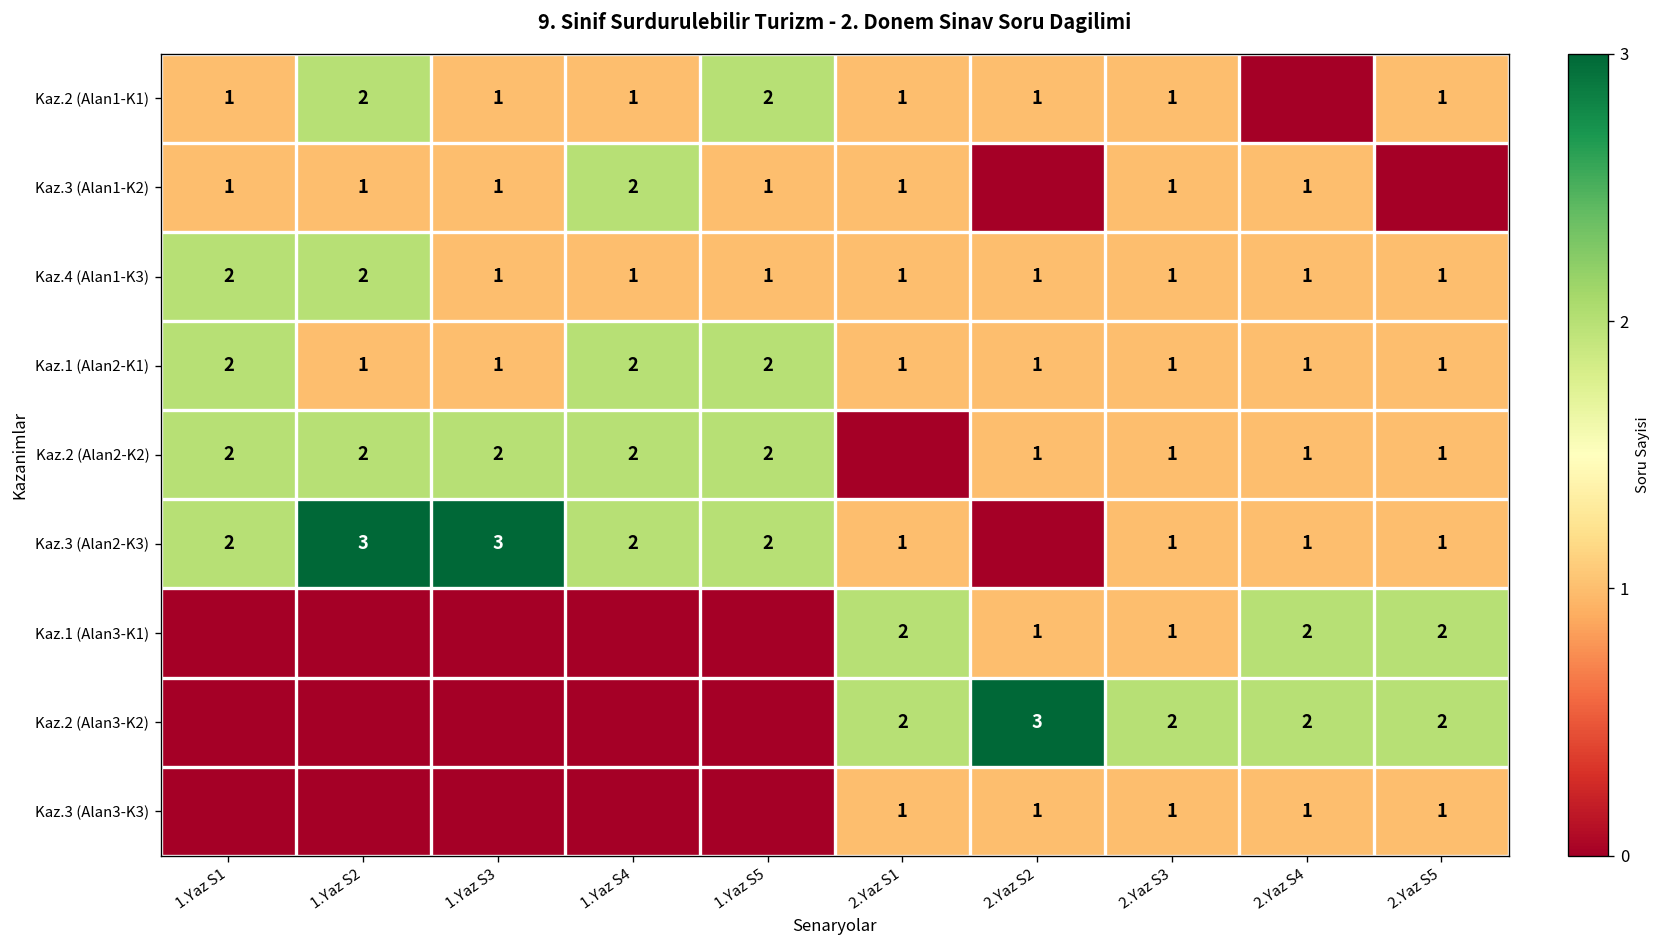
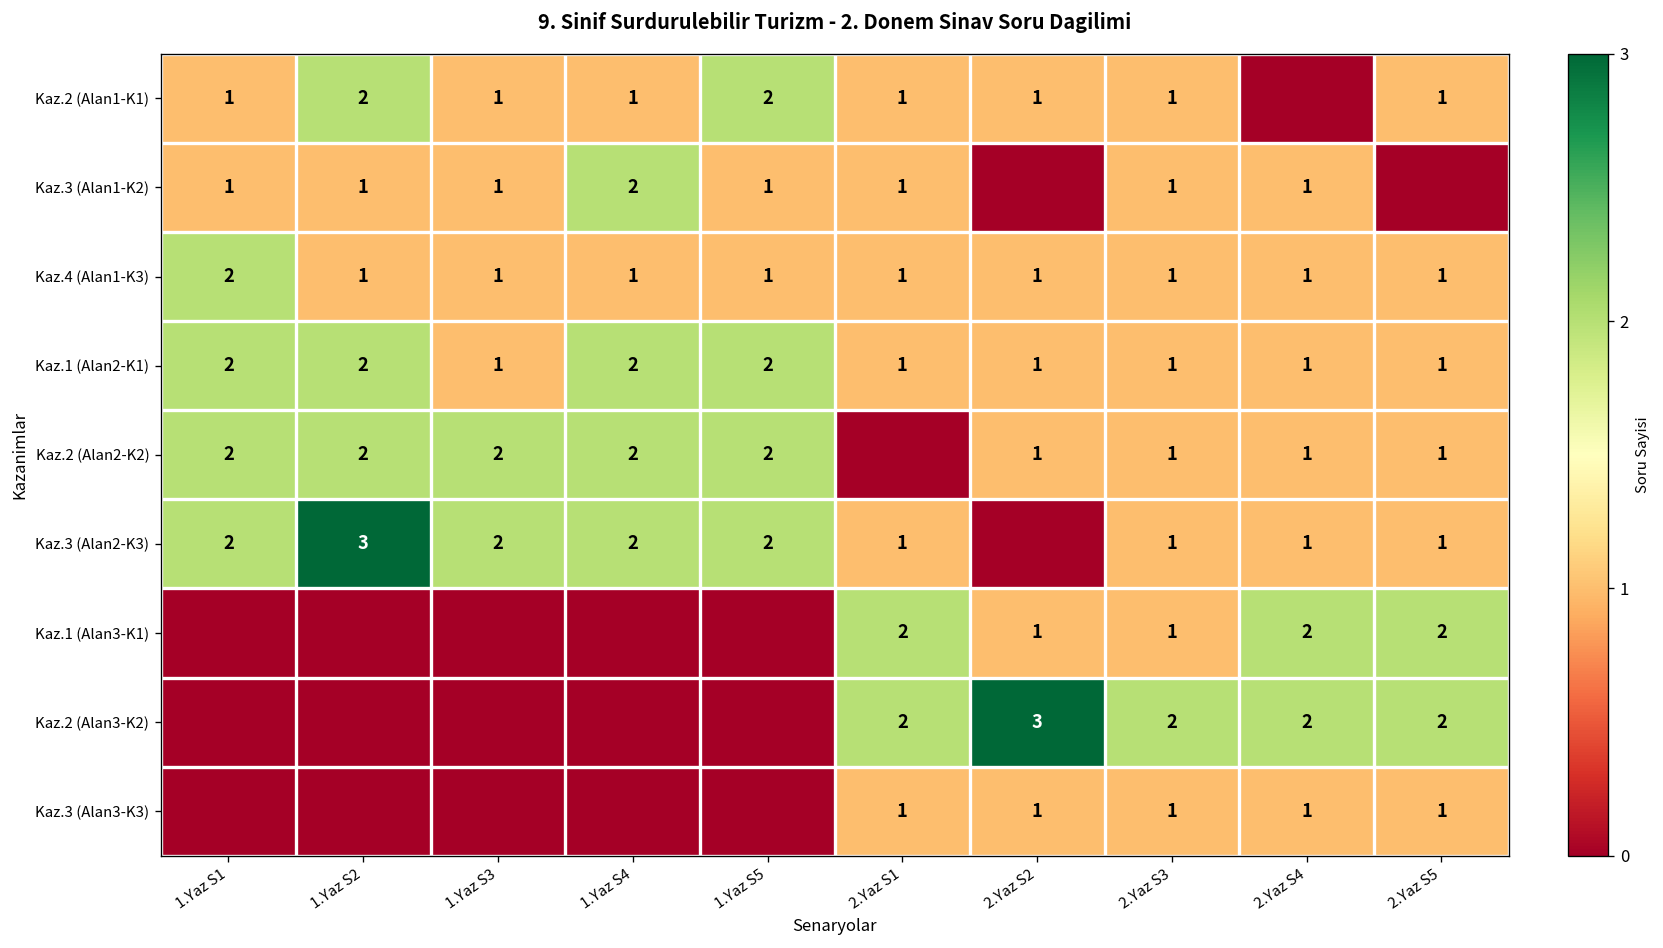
  {
    "Kaz.2 (Alan1-K1)": {
      "1.Yaz S1": 1,
      "1.Yaz S2": 2,
      "1.Yaz S3": 1,
      "1.Yaz S4": 1,
      "1.Yaz S5": 2,
      "2.Yaz S1": 1,
      "2.Yaz S2": 1,
      "2.Yaz S3": 1,
      "2.Yaz S5": 1
    },
    "Kaz.3 (Alan1-K2)": {
      "1.Yaz S1": 1,
      "1.Yaz S2": 1,
      "1.Yaz S3": 1,
      "1.Yaz S4": 2,
      "1.Yaz S5": 1,
      "2.Yaz S1": 1,
      "2.Yaz S3": 1,
      "2.Yaz S4": 1
    },
    "Kaz.4 (Alan1-K3)": {
      "1.Yaz S1": 2,
-     "1.Yaz S2": 2,
+     "1.Yaz S2": 1,
      "1.Yaz S3": 1,
      "1.Yaz S4": 1,
      "1.Yaz S5": 1,
      "2.Yaz S1": 1,
      "2.Yaz S2": 1,
      "2.Yaz S3": 1,
      "2.Yaz S4": 1,
      "2.Yaz S5": 1
    },
    "Kaz.1 (Alan2-K1)": {
      "1.Yaz S1": 2,
-     "1.Yaz S2": 1,
+     "1.Yaz S2": 2,
      "1.Yaz S3": 1,
      "1.Yaz S4": 2,
      "1.Yaz S5": 2,
      "2.Yaz S1": 1,
      "2.Yaz S2": 1,
      "2.Yaz S3": 1,
      "2.Yaz S4": 1,
      "2.Yaz S5": 1
    },
    "Kaz.2 (Alan2-K2)": {
      "1.Yaz S1": 2,
      "1.Yaz S2": 2,
      "1.Yaz S3": 2,
      "1.Yaz S4": 2,
      "1.Yaz S5": 2,
      "2.Yaz S2": 1,
      "2.Yaz S3": 1,
      "2.Yaz S4": 1,
      "2.Yaz S5": 1
    },
    "Kaz.3 (Alan2-K3)": {
      "1.Yaz S1": 2,
      "1.Yaz S2": 3,
-     "1.Yaz S3": 3,
+     "1.Yaz S3": 2,
      "1.Yaz S4": 2,
      "1.Yaz S5": 2,
      "2.Yaz S1": 1,
      "2.Yaz S3": 1,
      "2.Yaz S4": 1,
      "2.Yaz S5": 1
    },
    "Kaz.1 (Alan3-K1)": {
      "2.Yaz S1": 2,
      "2.Yaz S2": 1,
      "2.Yaz S3": 1,
      "2.Yaz S4": 2,
      "2.Yaz S5": 2
    },
    "Kaz.2 (Alan3-K2)": {
      "2.Yaz S1": 2,
      "2.Yaz S2": 3,
      "2.Yaz S3": 2,
      "2.Yaz S4": 2,
      "2.Yaz S5": 2
    },
    "Kaz.3 (Alan3-K3)": {
      "2.Yaz S1": 1,
      "2.Yaz S2": 1,
      "2.Yaz S3": 1,
      "2.Yaz S4": 1,
      "2.Yaz S5": 1
    }
  }
